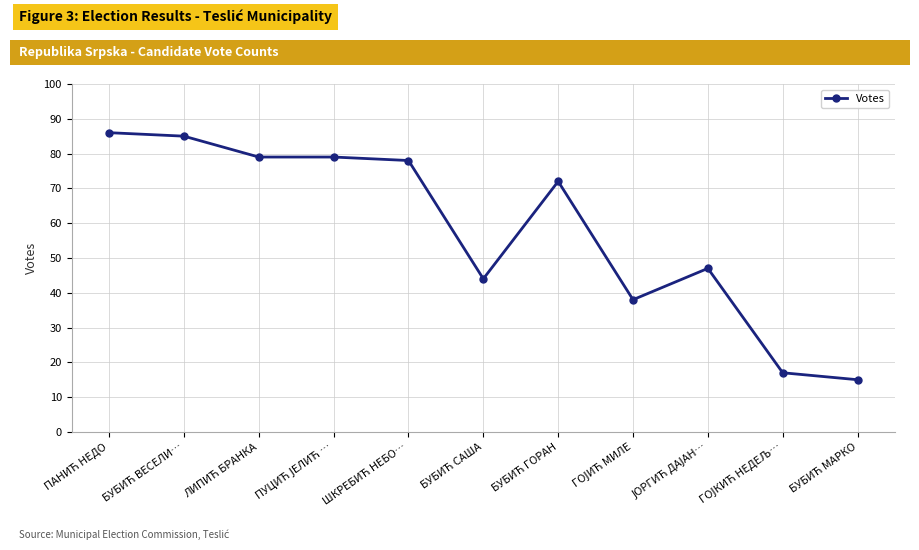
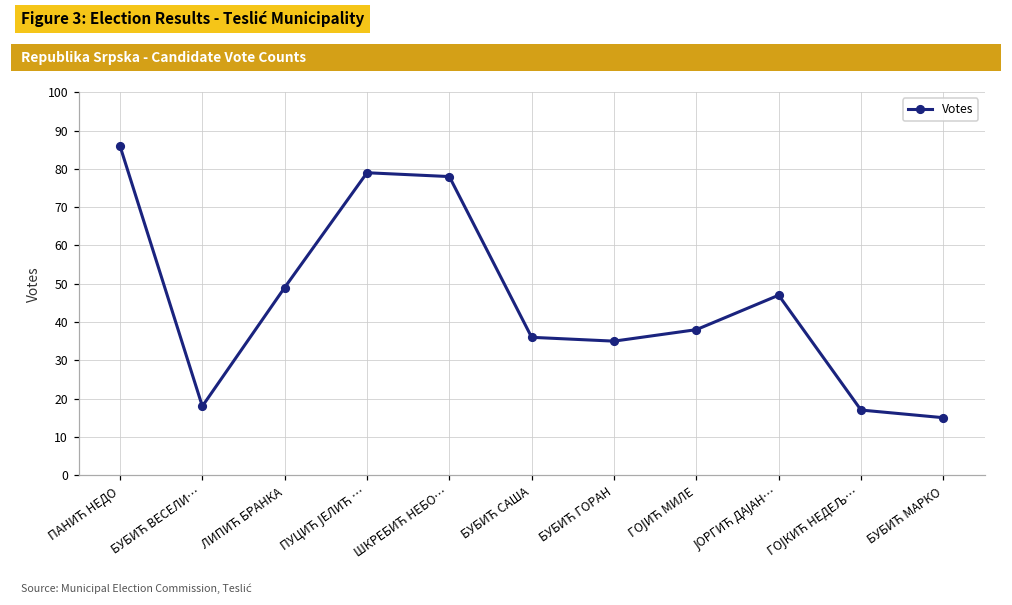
  {
    "ПАНИЋ НЕДО": 86,
-   "БУБИЋ ВЕСЕЛИ…": 85,
-   "ЛИПИЋ БРАНКА": 79,
+   "БУБИЋ ВЕСЕЛИ…": 18,
+   "ЛИПИЋ БРАНКА": 49,
    "ПУЦИЋ ЈЕЛИЋ …": 79,
    "ШКРЕБИЋ НЕБО…": 78,
-   "БУБИЋ САША": 44,
-   "БУБИЋ ГОРАН": 72,
+   "БУБИЋ САША": 36,
+   "БУБИЋ ГОРАН": 35,
    "ГОЈИЋ МИЛЕ": 38,
    "ЈОРГИЋ ДАЈАН…": 47,
    "ГОЈКИЋ НЕДЕЉ…": 17,
    "БУБИЋ МАРКО": 15
  }
